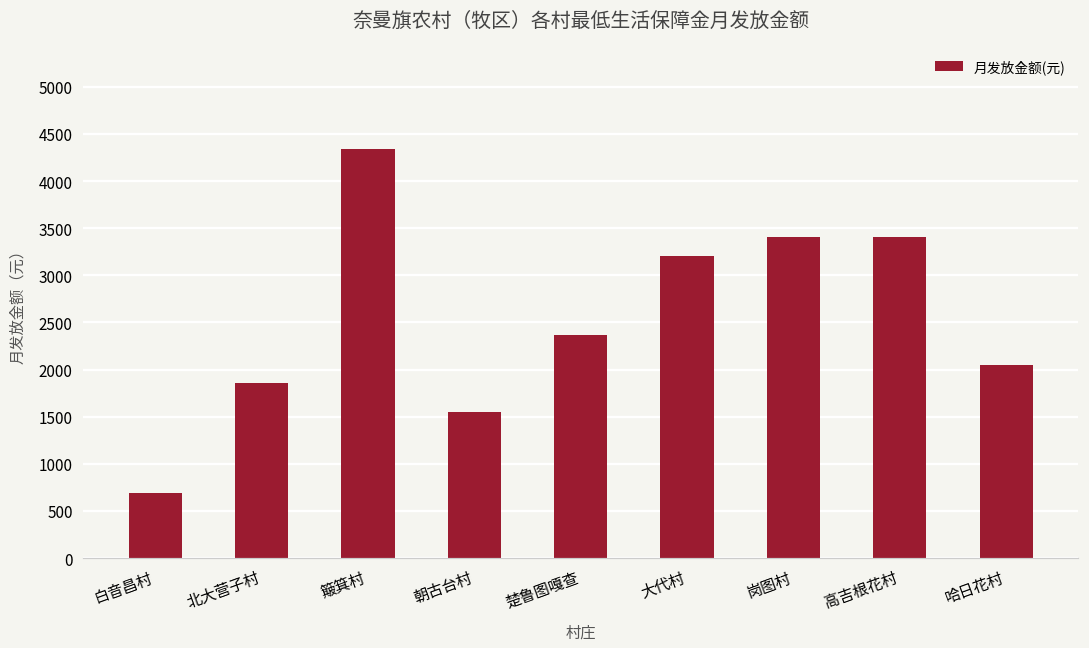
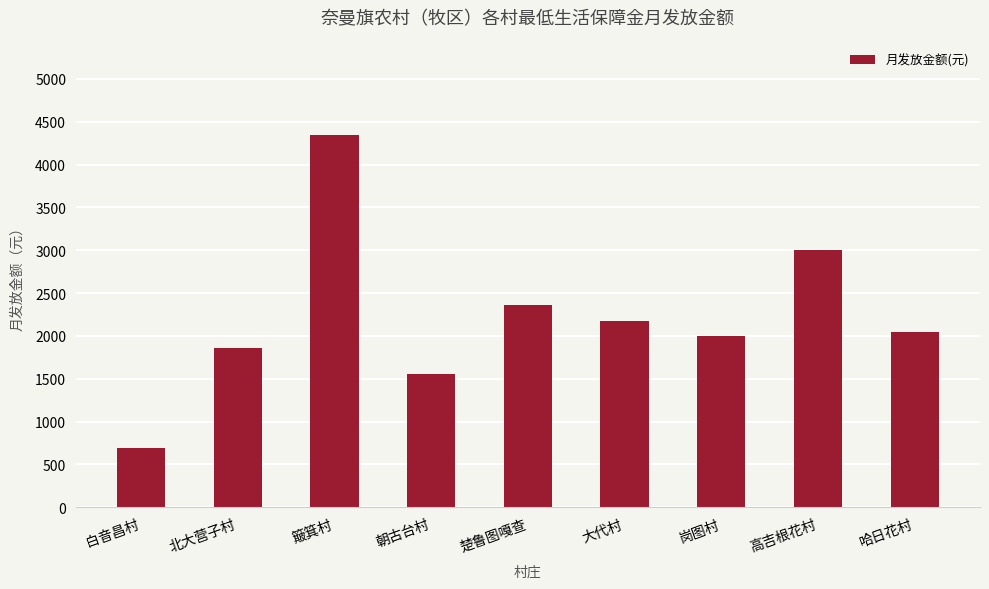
  {
    "白音昌村": 700,
    "北大营子村": 1900,
    "簸箕村": 4300,
    "朝古台村": 1600,
    "楚鲁图嘎查": 2400,
-   "大代村": 3200,
-   "岗图村": 3400,
-   "高吉根花村": 3400,
+   "大代村": 2200,
+   "岗图村": 2000,
+   "高吉根花村": 3000,
    "哈日花村": 2000
  }
